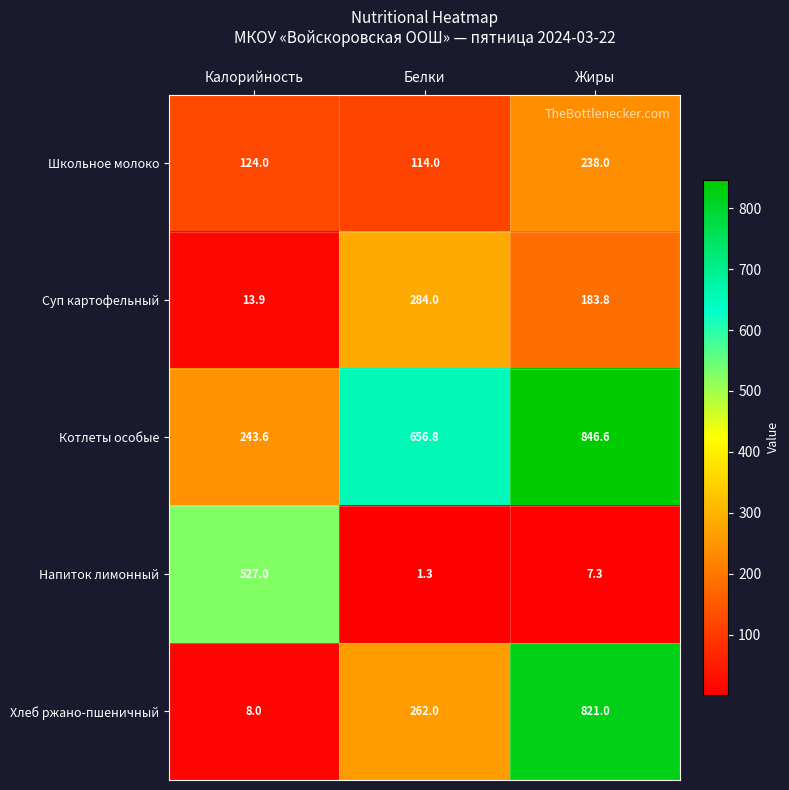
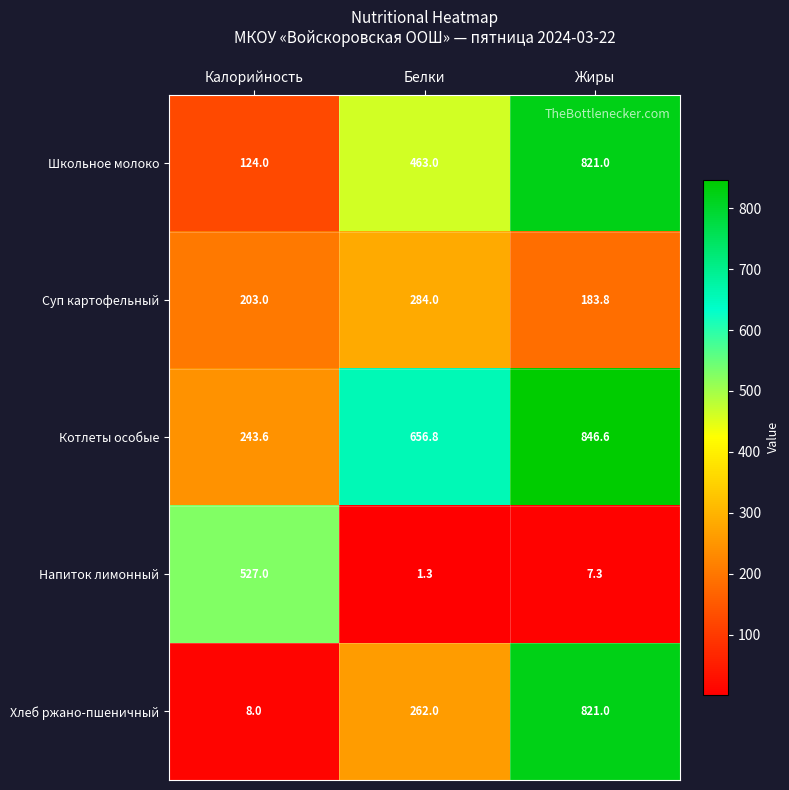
  {
    "Школьное молоко": {
      "Калорийность": 124.0,
-     "Белки": 114.0,
-     "Жиры": 238.0
+     "Белки": 463.0,
+     "Жиры": 821.0
    },
    "Суп картофельный": {
-     "Калорийность": 13.9,
+     "Калорийность": 203.0,
      "Белки": 284.0,
      "Жиры": 183.8
    },
    "Котлеты особые": {
      "Калорийность": 243.6,
      "Белки": 656.8,
      "Жиры": 846.6
    },
    "Напиток лимонный": {
      "Калорийность": 527.0,
      "Белки": 1.3,
      "Жиры": 7.3
    },
    "Хлеб ржано-пшеничный": {
      "Калорийность": 8.0,
      "Белки": 262.0,
      "Жиры": 821.0
    }
  }
